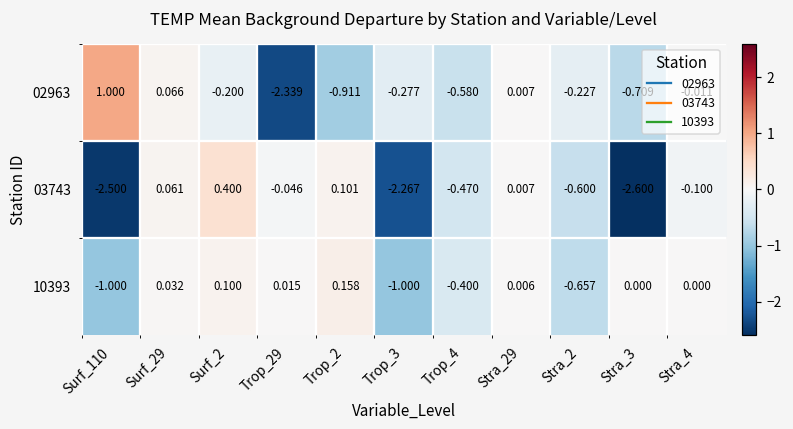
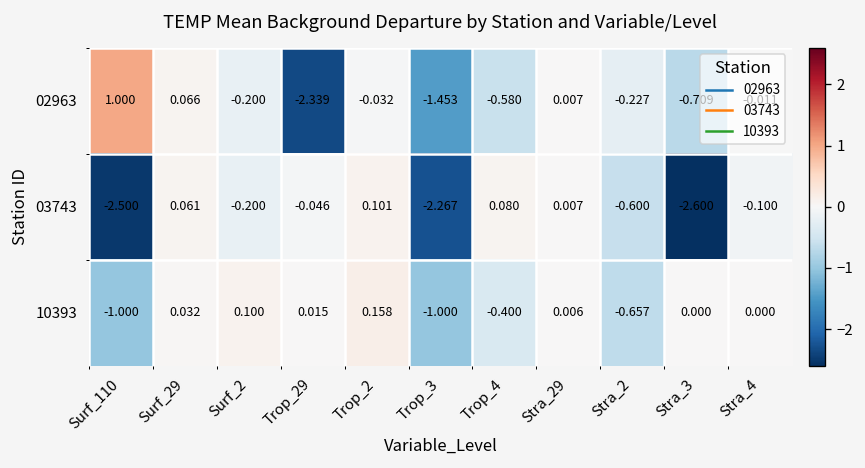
  {
    "02963": {
      "Surf_110": 1.000,
      "Surf_29": 0.066,
      "Surf_2": -0.200,
      "Trop_29": -2.339,
-     "Trop_2": -0.911,
-     "Trop_3": -0.277,
+     "Trop_2": -0.032,
+     "Trop_3": -1.453,
      "Trop_4": -0.580,
      "Stra_29": 0.007,
      "Stra_2": -0.227
    },
    "03743": {
      "Surf_110": -2.500,
      "Surf_29": 0.061,
-     "Surf_2": 0.400,
+     "Surf_2": -0.200,
      "Trop_29": -0.046,
      "Trop_2": 0.101,
      "Trop_3": -2.267,
-     "Trop_4": -0.470,
+     "Trop_4": 0.080,
      "Stra_29": 0.007,
      "Stra_2": -0.600,
      "Stra_3": -2.600,
      "Stra_4": -0.100
    },
    "10393": {
      "Surf_110": -1.000,
      "Surf_29": 0.032,
      "Surf_2": 0.100,
      "Trop_29": 0.015,
      "Trop_2": 0.158,
      "Trop_3": -1.000,
      "Trop_4": -0.400,
      "Stra_29": 0.006,
      "Stra_2": -0.657,
      "Stra_3": 0.000,
      "Stra_4": 0.000
    }
  }
